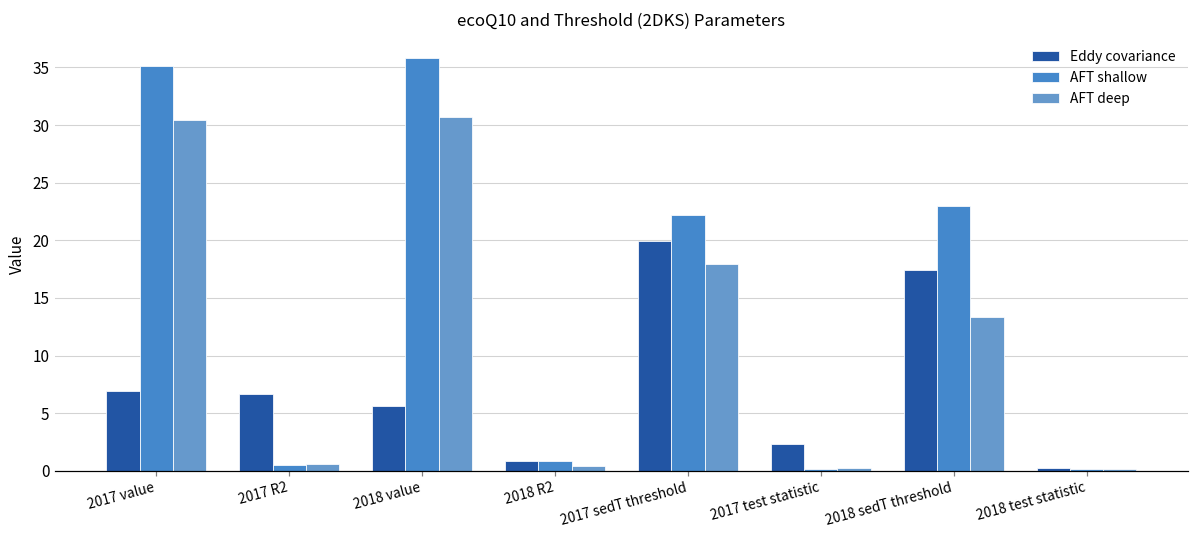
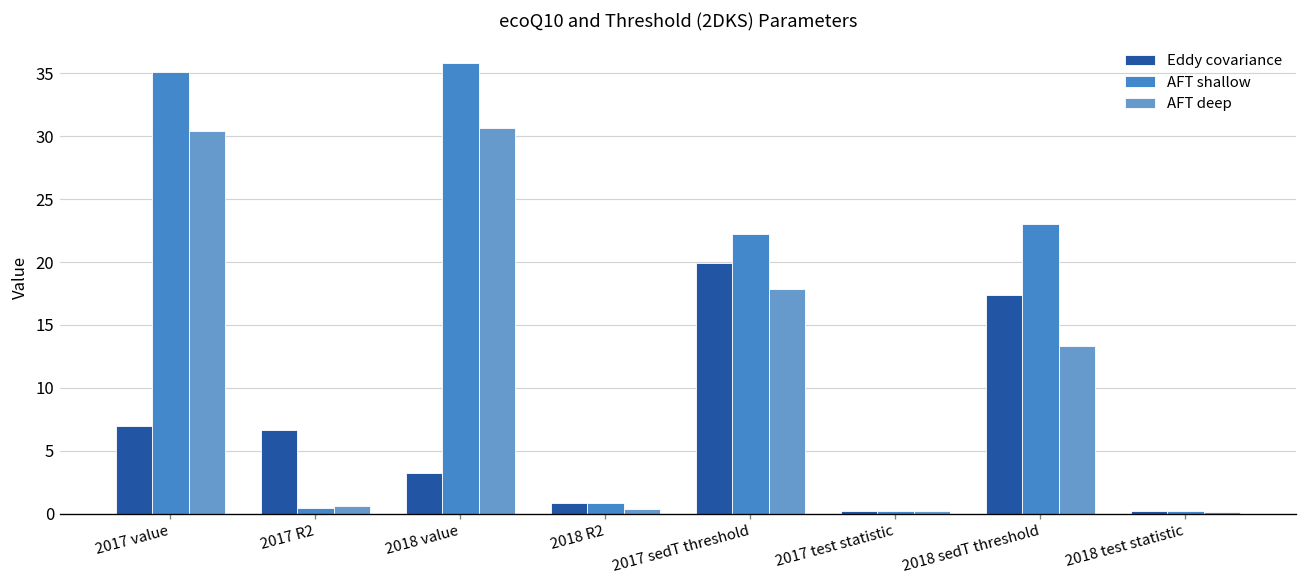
  {
    "Eddy covariance": {
      "2017 value": 7.0,
      "2017 R2": 6.7,
-     "2018 value": 5.6,
+     "2018 value": 3.2,
      "2018 R2": 0.8,
      "2017 sedT threshold": 19.9,
-     "2017 test statistic": 2.3,
+     "2017 test statistic": 0.2,
      "2018 sedT threshold": 17.4
    }
  }
